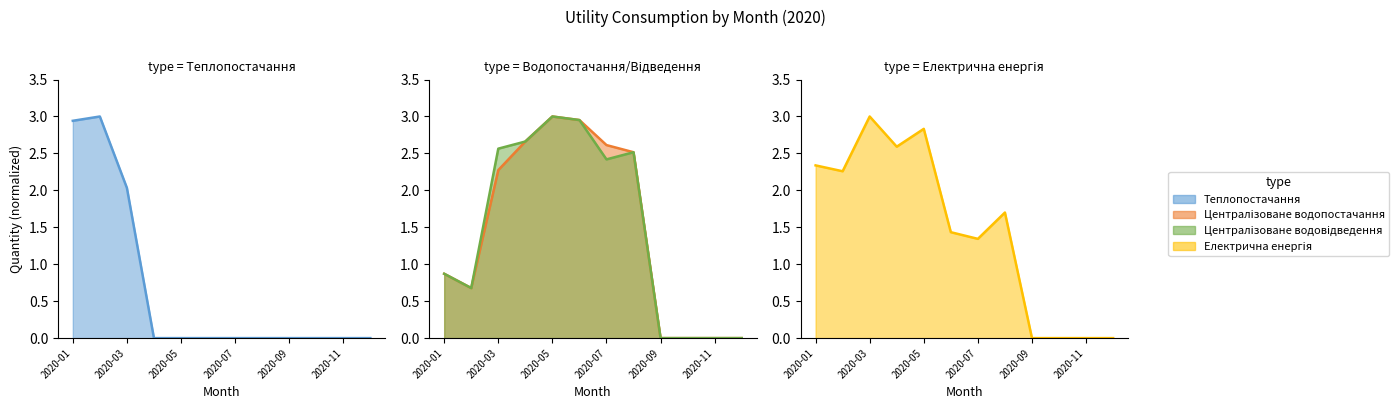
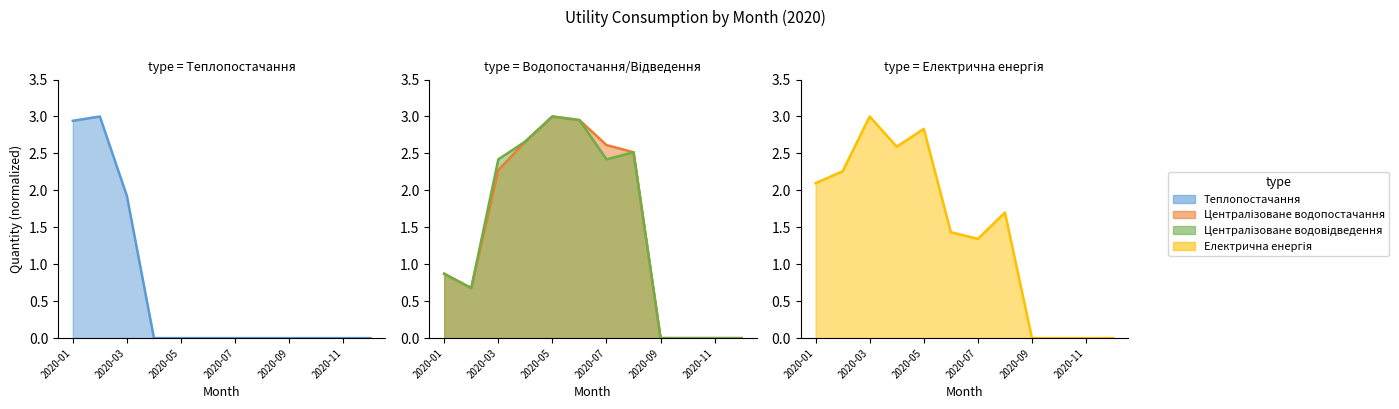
  {
    "type = Теплопостачання": {
      "2020-01": 2.9,
-     "2020-03": 2.0,
+     "2020-03": 1.9,
      "2020-05": 0.0,
      "2020-07": 0.0,
      "2020-09": 0.0,
      "2020-11": 0.0
    },
    "type = Водопостачання/Відведення": {
      "Централізоване водопостачання": {
        "2020-03": 2.3,
        "2020-07": 2.6
      },
      "Централізоване водовідведення": {
-       "2020-03": 2.6,
+       "2020-03": 2.4,
        "2020-07": 2.4
      }
    },
    "type = Електрична енергія": {
-     "2020-01": 2.3,
+     "2020-01": 2.1,
      "2020-03": 3.0,
      "2020-05": 2.8,
      "2020-07": 1.3,
      "2020-09": 0.0,
      "2020-11": 0.0
    }
  }
